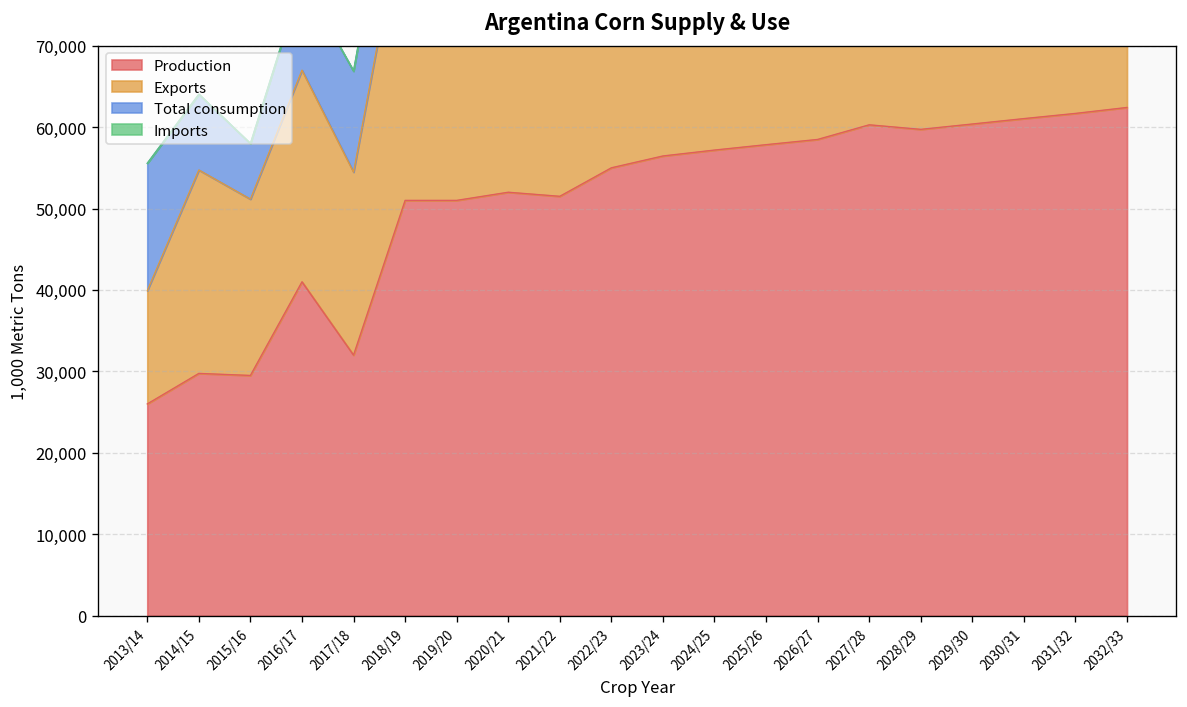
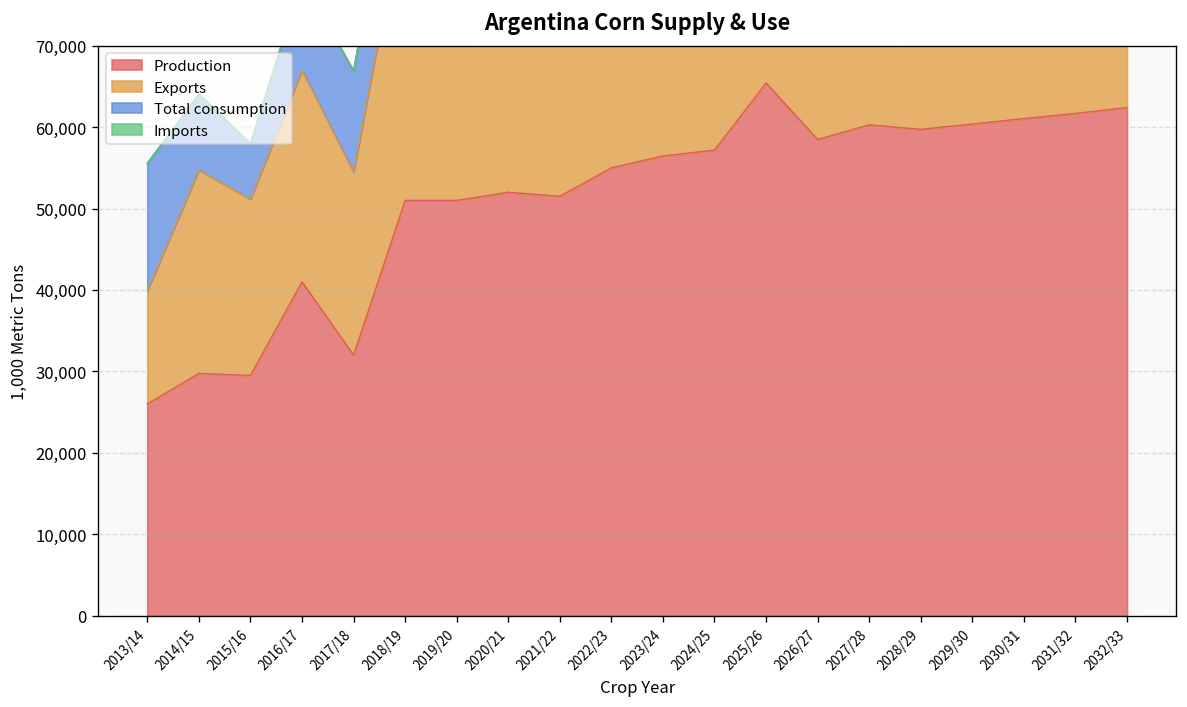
  {
    "Production": {
      "2013/14": "26,000",
      "2014/15": "30,000",
      "2015/16": "30,000",
      "2016/17": "41,000",
      "2017/18": "32,000",
      "2018/19": "51,000",
      "2019/20": "51,000",
      "2020/21": "52,000",
      "2021/22": "52,000",
      "2022/23": "55,000",
      "2023/24": "56,000",
      "2024/25": "57,000",
-     "2025/26": "58,000",
+     "2025/26": "65,000",
      "2026/27": "58,000",
      "2027/28": "60,000",
      "2028/29": "60,000",
      "2029/30": "60,000",
      "2030/31": "61,000",
      "2031/32": "62,000",
      "2032/33": "62,000"
    },
    "Exports": {
      "2013/14": "14,000",
      "2014/15": "25,000",
      "2015/16": "22,000",
      "2016/17": "26,000",
      "2017/18": "22,000"
    }
  }
